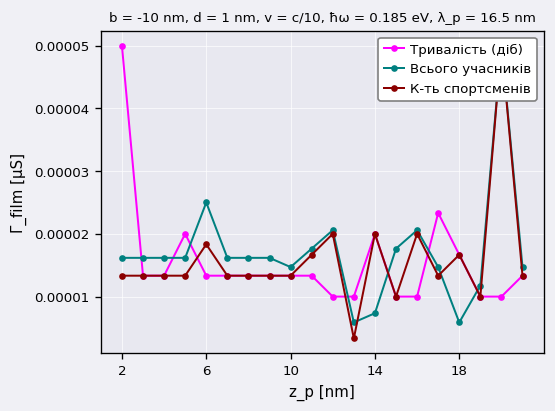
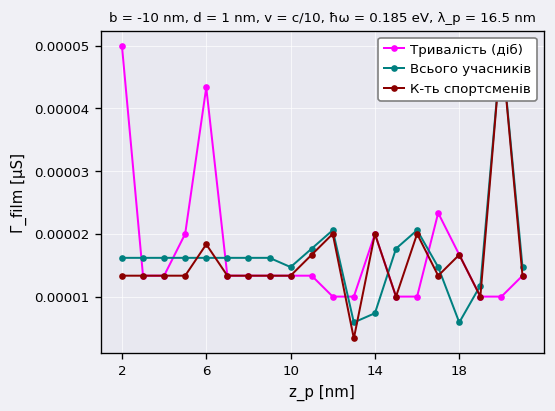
  {
    "Тривалість (діб)": {
      "2": 0.000050,
-     "6": 0.000013
+     "6": 0.000043
    },
    "Всього учасників": {
      "2": 0.000016,
-     "6": 0.000025,
+     "6": 0.000016,
      "10": 0.000015,
      "14": 0.000007,
      "18": 0.000006
    },
    "К-ть спортсменів": {
      "2": 0.000013,
      "6": 0.000018
    }
  }
